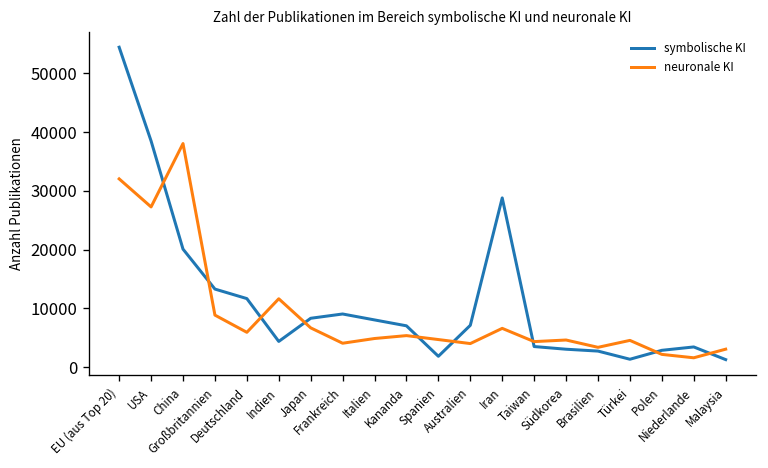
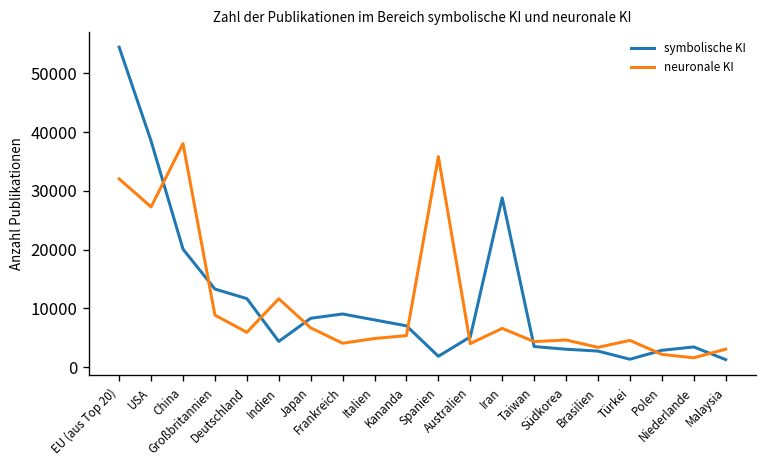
  {
    "symbolische KI": {
      "EU (aus Top 20)": 54000,
      "USA": 38000,
      "China": 20000,
      "Großbritannien": 13000,
      "Deutschland": 12000,
      "Indien": 4000,
      "Japan": 8000,
      "Frankreich": 9000,
      "Italien": 8000,
      "Kananda": 7000,
      "Spanien": 2000,
-     "Australien": 7000,
+     "Australien": 5000,
      "Iran": 29000,
      "Taiwan": 3000,
      "Südkorea": 3000,
      "Brasilien": 3000,
      "Türkei": 1000,
      "Polen": 3000,
      "Niederlande": 3000,
      "Malaysia": 1000
    },
    "neuronale KI": {
      "EU (aus Top 20)": 32000,
      "USA": 27000,
      "China": 38000,
      "Großbritannien": 9000,
      "Deutschland": 6000,
      "Indien": 12000,
      "Japan": 7000,
      "Frankreich": 4000,
      "Italien": 5000,
      "Kananda": 5000,
-     "Spanien": 5000,
+     "Spanien": 36000,
      "Australien": 4000,
      "Iran": 7000,
      "Taiwan": 4000,
      "Südkorea": 5000,
      "Brasilien": 3000,
      "Türkei": 5000,
      "Polen": 2000,
      "Niederlande": 2000,
      "Malaysia": 3000
    }
  }
